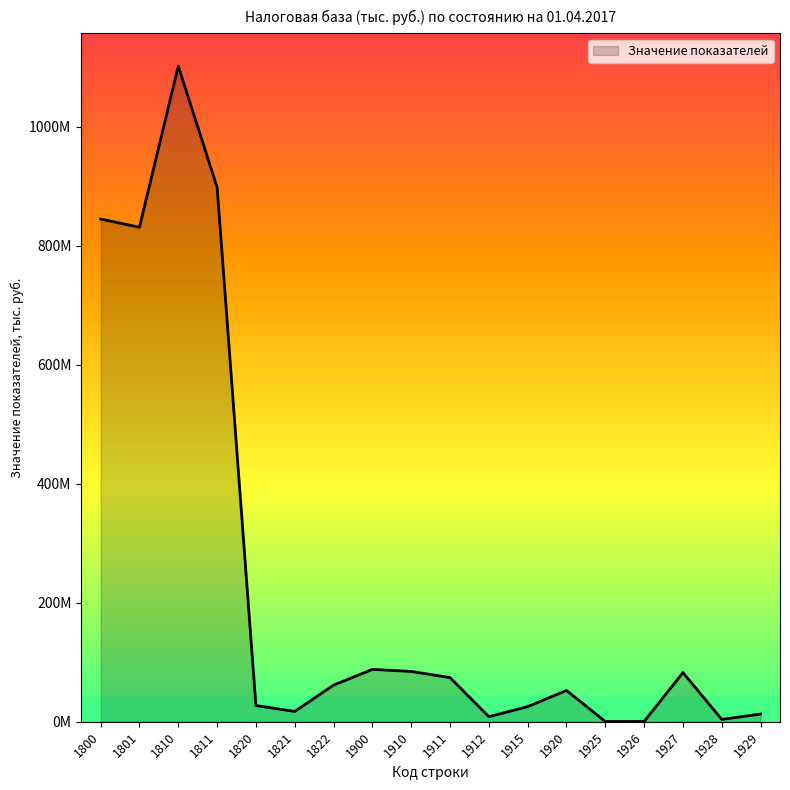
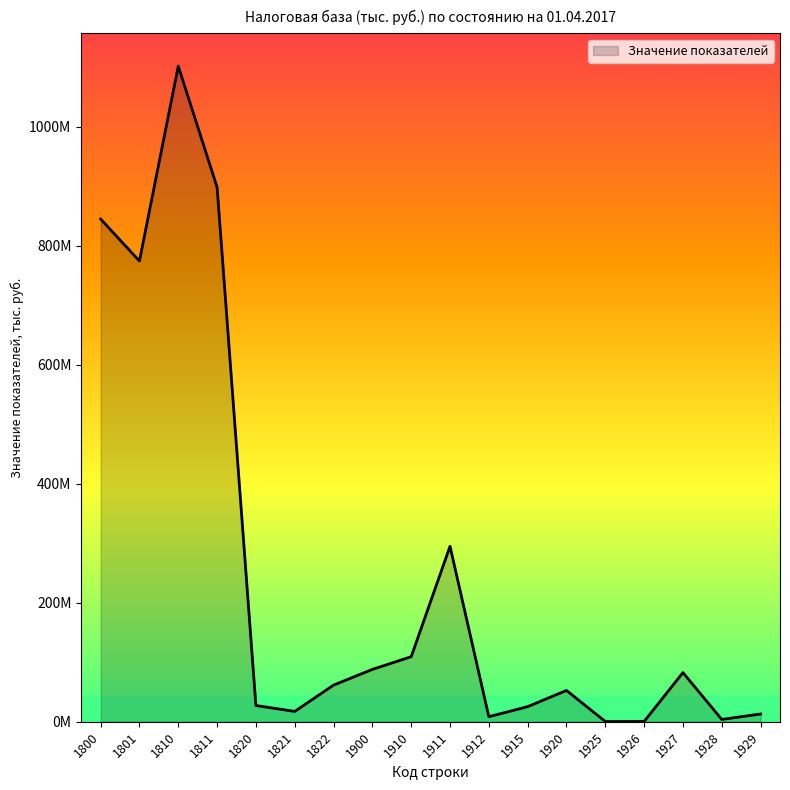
  {
    "1800": 840000000,
-   "1801": 830000000,
+   "1801": 770000000,
    "1810": 1100000000,
    "1811": 900000000,
    "1822": 60000000,
    "1900": 90000000,
-   "1910": 80000000,
-   "1911": 70000000,
+   "1910": 110000000,
+   "1911": 290000000,
    "1920": 50000000,
    "1927": 80000000
  }
